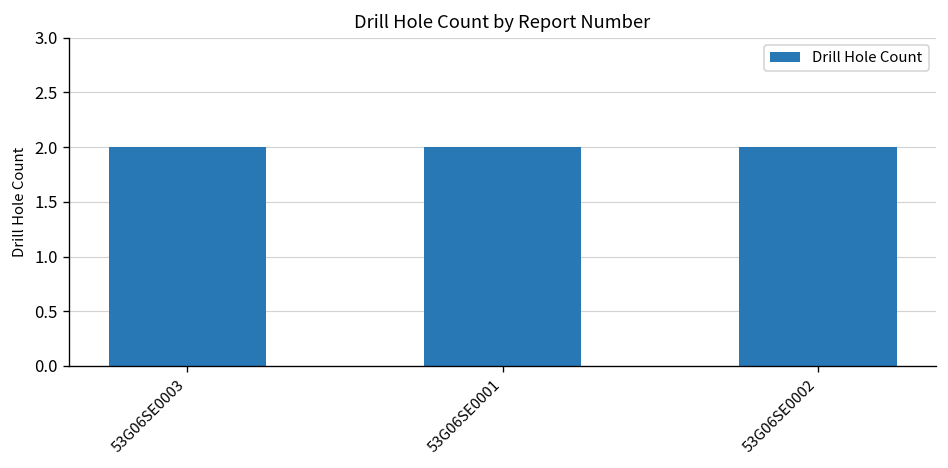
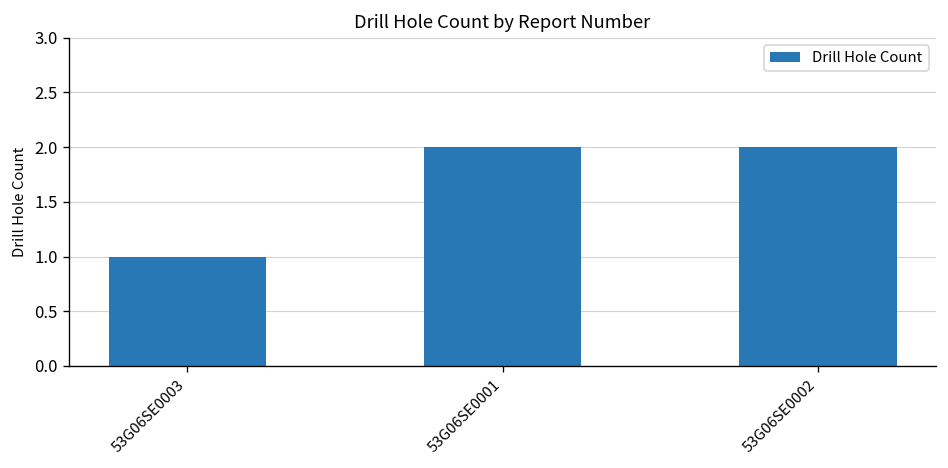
  {
-   "53G06SE0003": 2,
+   "53G06SE0003": 1,
    "53G06SE0001": 2,
    "53G06SE0002": 2
  }
